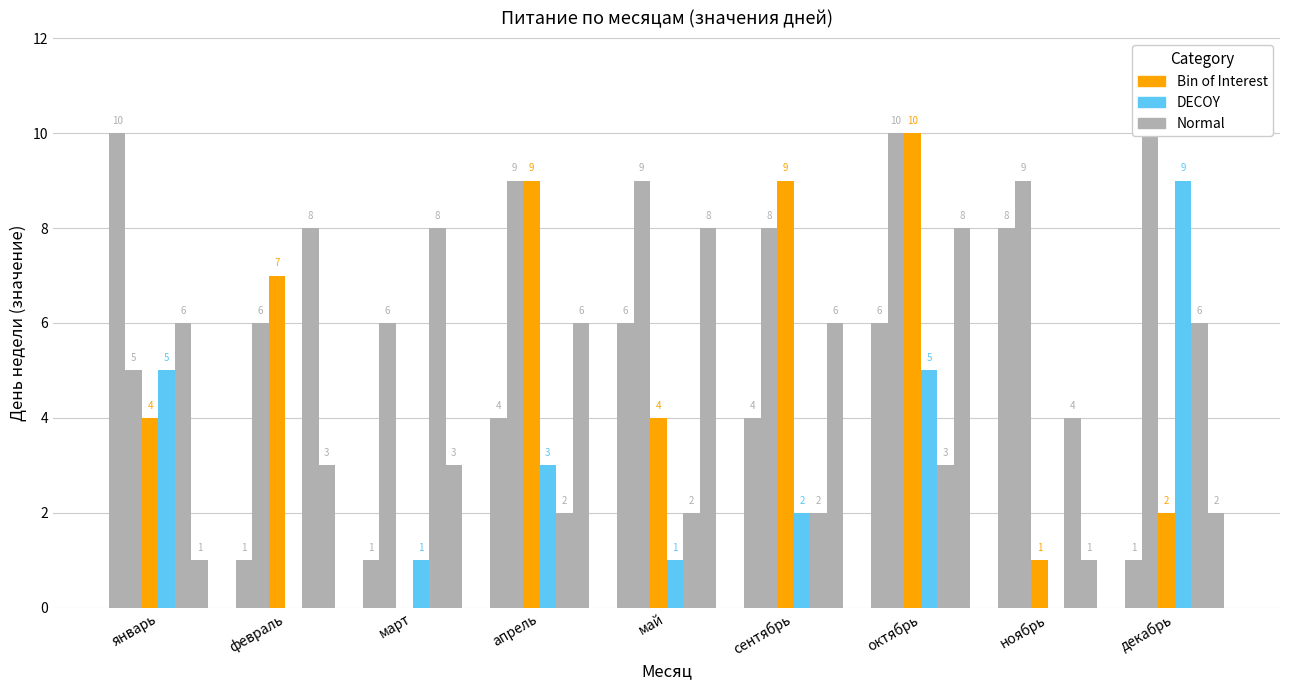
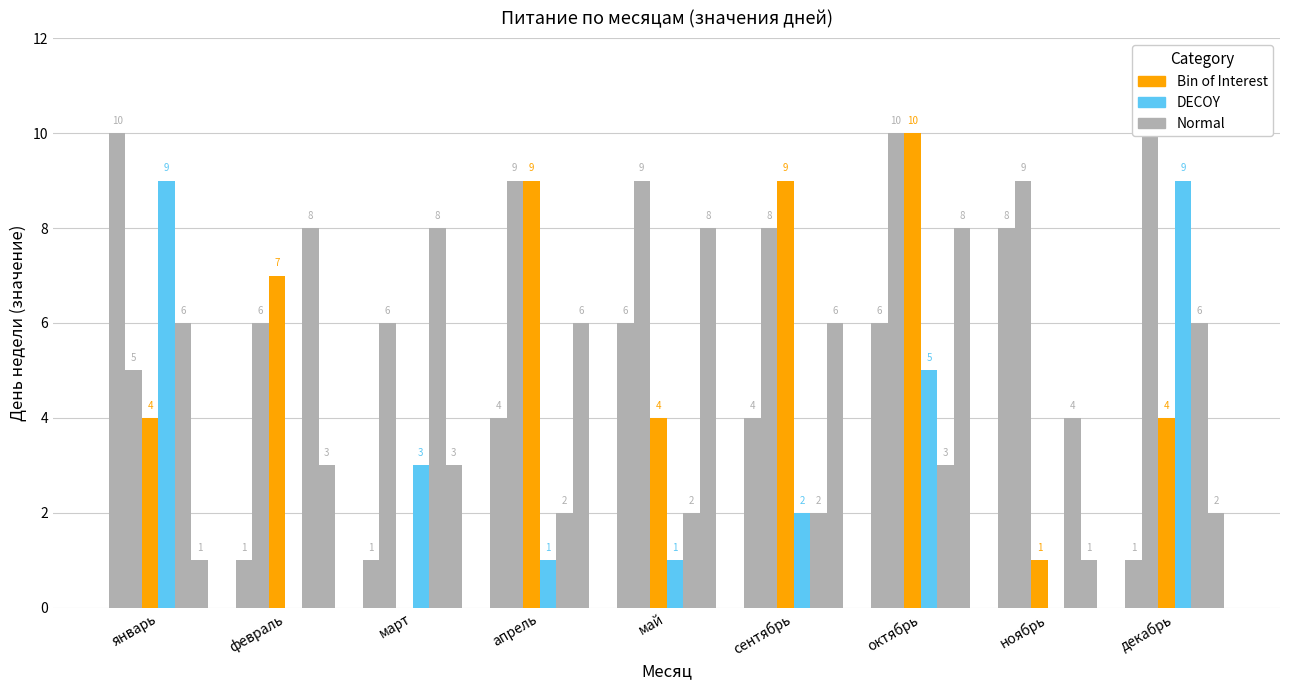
  {
    "Bin of Interest": {
      "январь": 4,
      "февраль": 7,
      "апрель": 9,
      "май": 4,
      "сентябрь": 9,
      "октябрь": 10,
      "ноябрь": 1,
-     "декабрь": 2
+     "декабрь": 4
    },
    "DECOY": {
-     "январь": 5,
-     "март": 1,
-     "апрель": 3,
+     "январь": 9,
+     "март": 3,
+     "апрель": 1,
      "май": 1,
      "сентябрь": 2,
      "октябрь": 5,
      "декабрь": 9
    }
  }
